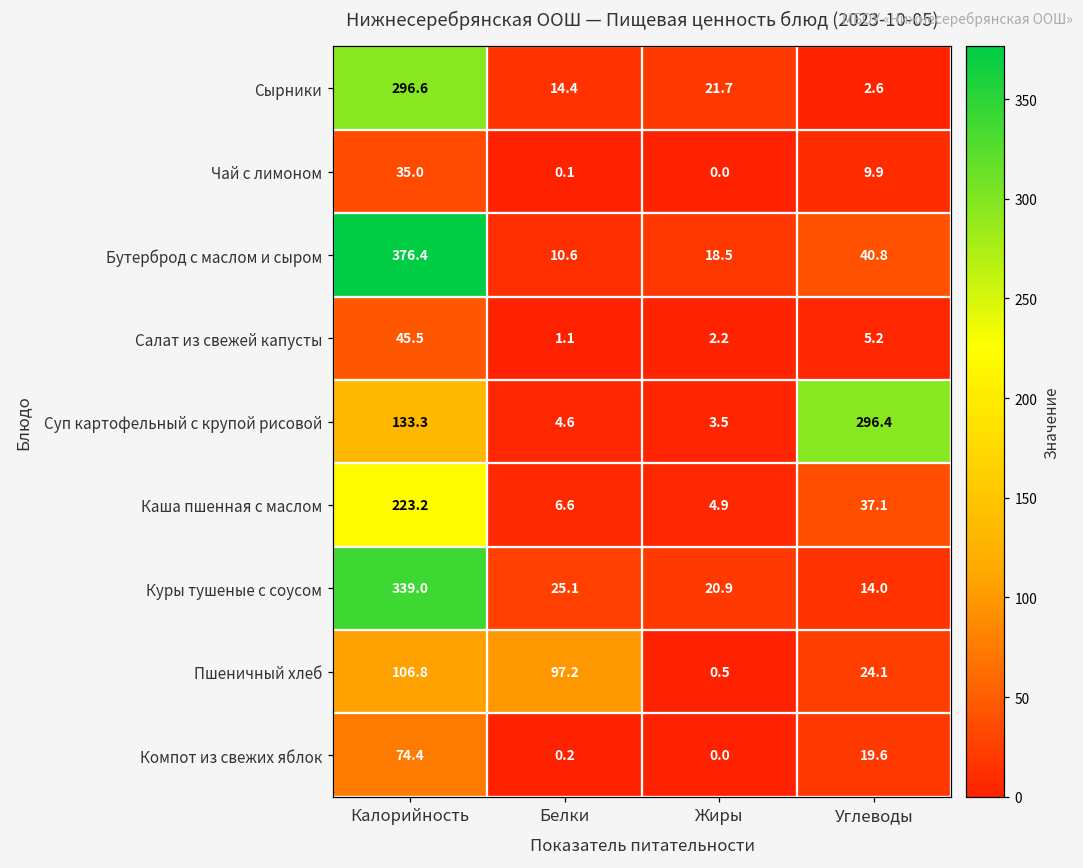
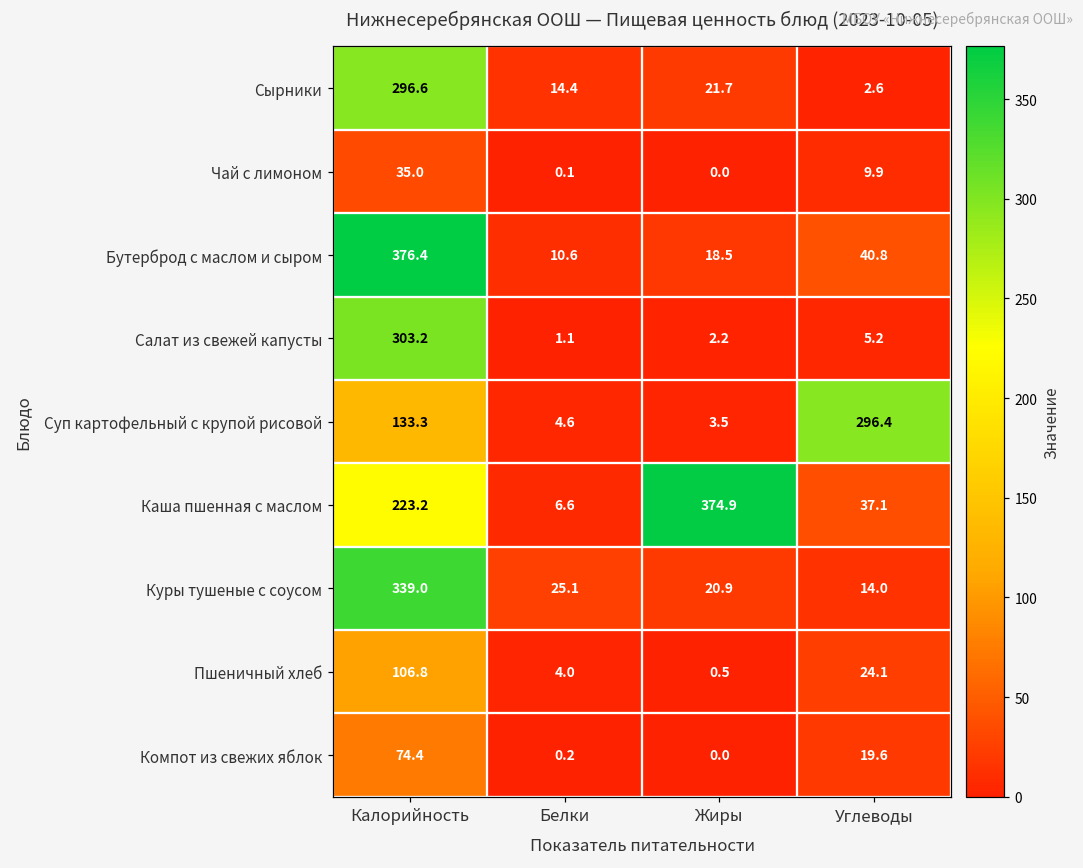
  {
    "Сырники": {
      "Калорийность": 296.6,
      "Белки": 14.4,
      "Жиры": 21.7,
      "Углеводы": 2.6
    },
    "Чай с лимоном": {
      "Калорийность": 35.0,
      "Белки": 0.1,
      "Жиры": 0.0,
      "Углеводы": 9.9
    },
    "Бутерброд с маслом и сыром": {
      "Калорийность": 376.4,
      "Белки": 10.6,
      "Жиры": 18.5,
      "Углеводы": 40.8
    },
    "Салат из свежей капусты": {
-     "Калорийность": 45.5,
+     "Калорийность": 303.2,
      "Белки": 1.1,
      "Жиры": 2.2,
      "Углеводы": 5.2
    },
    "Суп картофельный с крупой рисовой": {
      "Калорийность": 133.3,
      "Белки": 4.6,
      "Жиры": 3.5,
      "Углеводы": 296.4
    },
    "Каша пшенная с маслом": {
      "Калорийность": 223.2,
      "Белки": 6.6,
-     "Жиры": 4.9,
+     "Жиры": 374.9,
      "Углеводы": 37.1
    },
    "Куры тушеные с соусом": {
      "Калорийность": 339.0,
      "Белки": 25.1,
      "Жиры": 20.9,
      "Углеводы": 14.0
    },
    "Пшеничный хлеб": {
      "Калорийность": 106.8,
-     "Белки": 97.2,
+     "Белки": 4.0,
      "Жиры": 0.5,
      "Углеводы": 24.1
    },
    "Компот из свежих яблок": {
      "Калорийность": 74.4,
      "Белки": 0.2,
      "Жиры": 0.0,
      "Углеводы": 19.6
    }
  }
